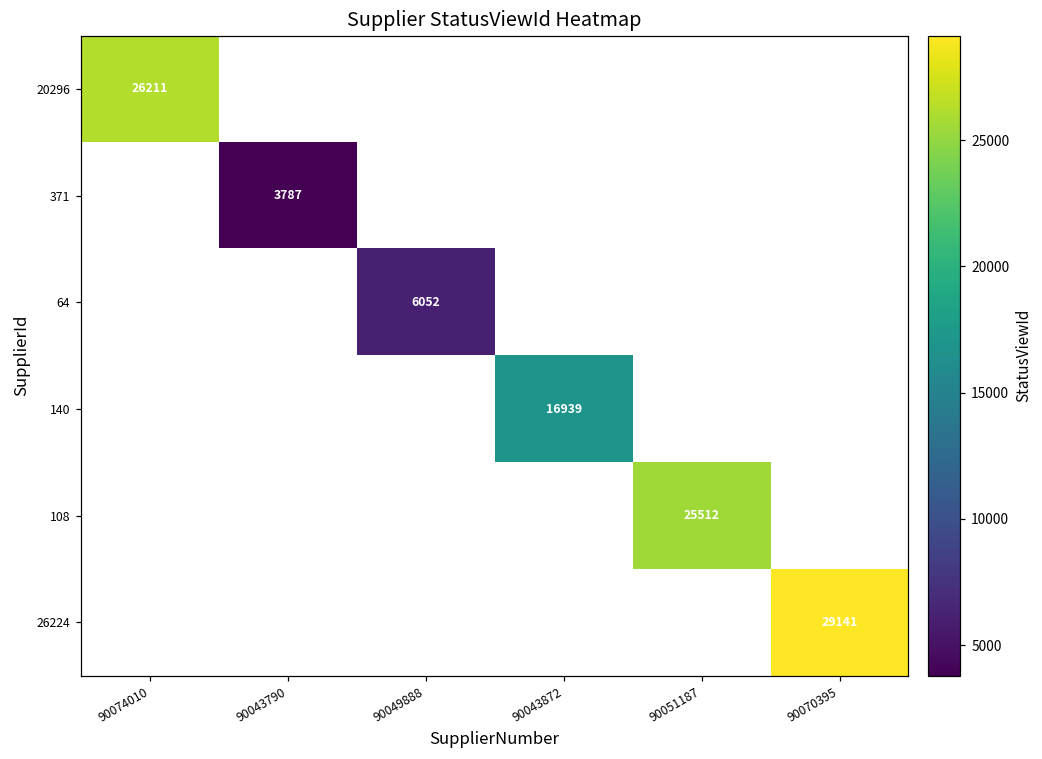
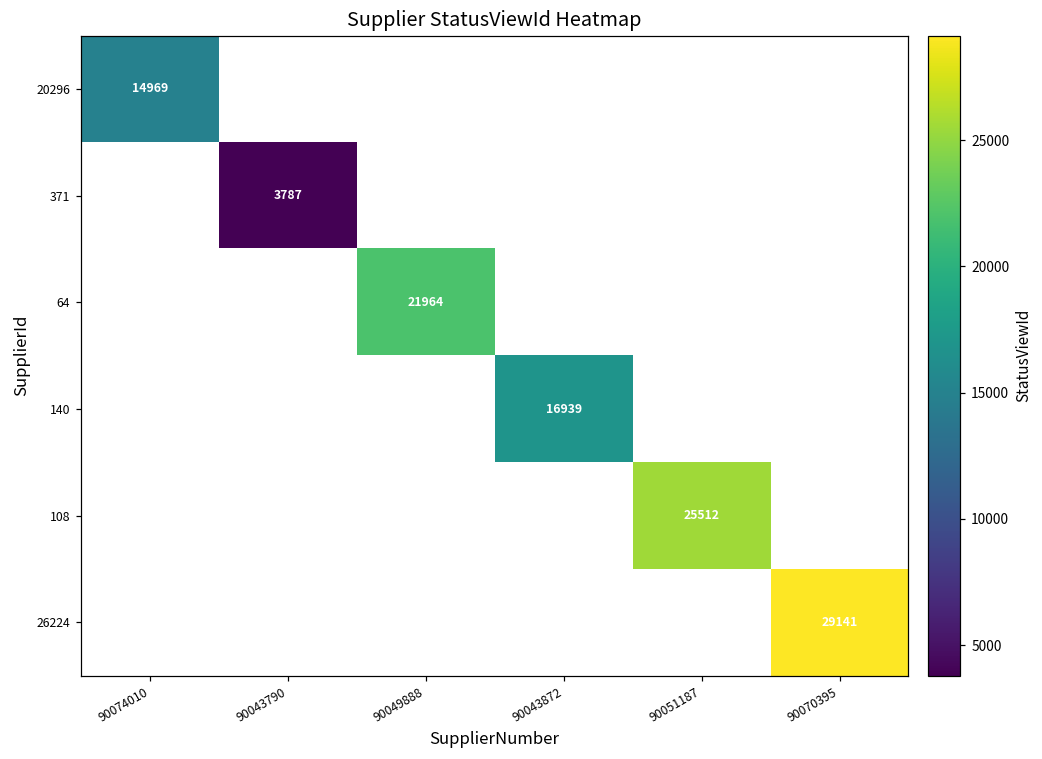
  {
    "20296": {
-     "90074010": 26211
+     "90074010": 14969
    },
    "371": {
      "90043790": 3787
    },
    "64": {
-     "90049888": 6052
+     "90049888": 21964
    },
    "140": {
      "90043872": 16939
    },
    "108": {
      "90051187": 25512
    },
    "26224": {
      "90070395": 29141
    }
  }
